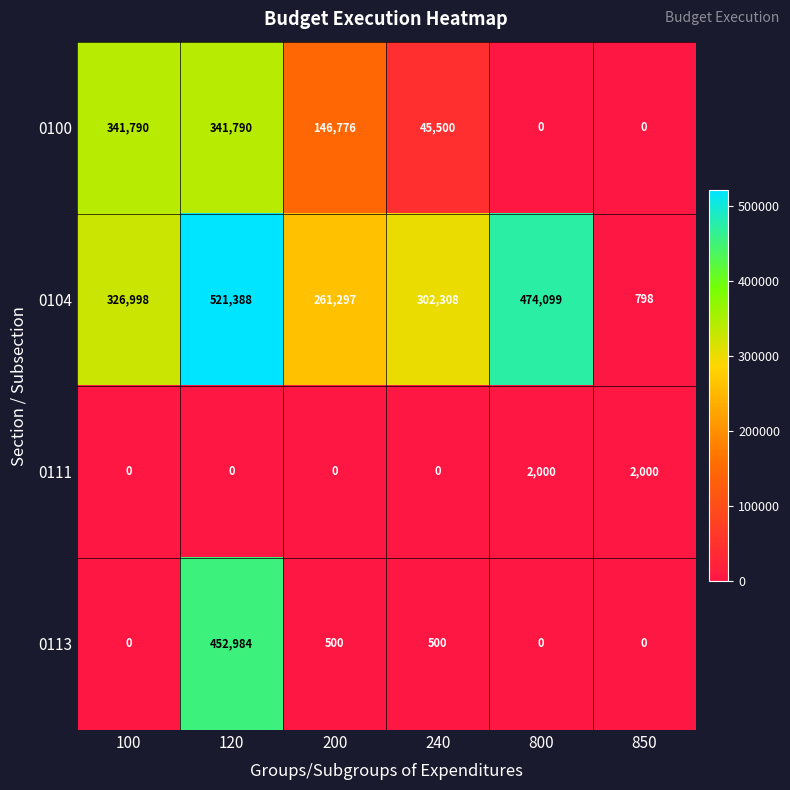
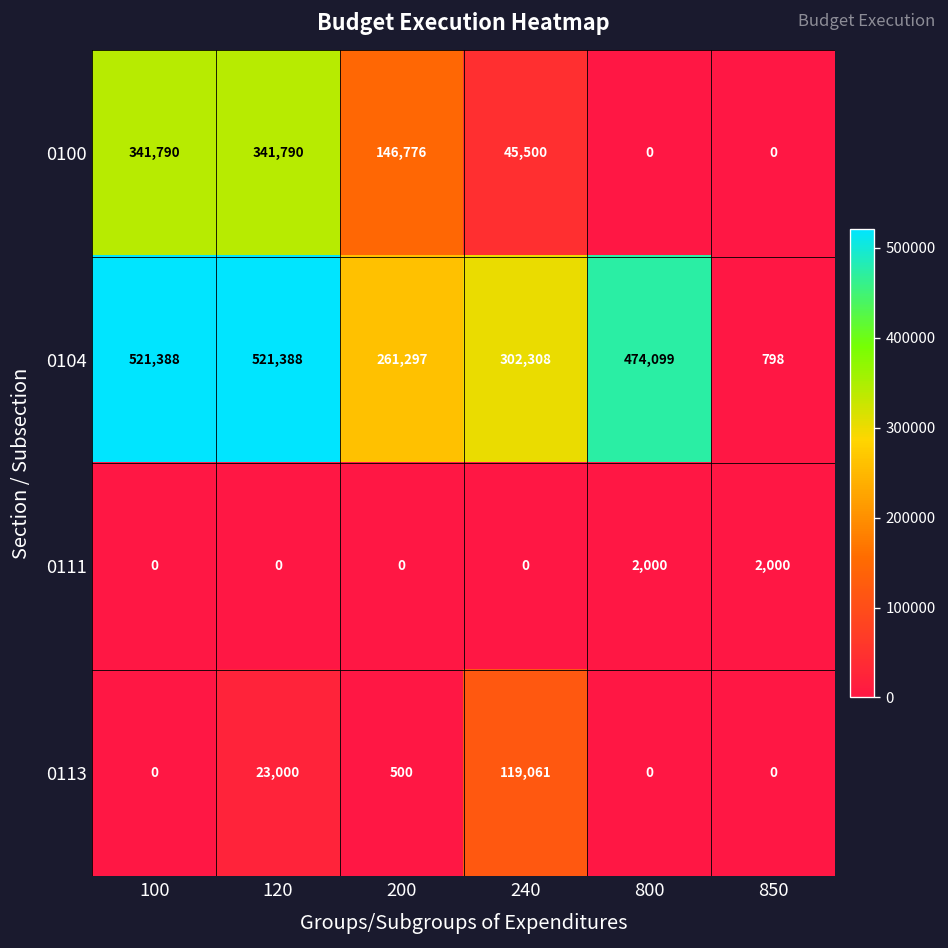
  {
    "0100": {
      "100": "341,790",
      "120": "341,790",
      "200": "146,776",
      "240": "45,500",
      "800": "0",
      "850": "0"
    },
    "0104": {
-     "100": "326,998",
+     "100": "521,388",
      "120": "521,388",
      "200": "261,297",
      "240": "302,308",
      "800": "474,099",
      "850": "798"
    },
    "0111": {
      "100": "0",
      "120": "0",
      "200": "0",
      "240": "0",
      "800": "2,000",
      "850": "2,000"
    },
    "0113": {
      "100": "0",
-     "120": "452,984",
+     "120": "23,000",
      "200": "500",
-     "240": "500",
+     "240": "119,061",
      "800": "0",
      "850": "0"
    }
  }
